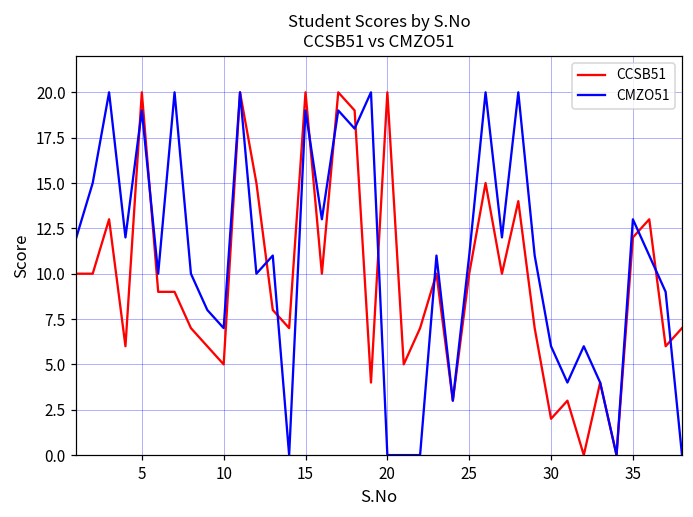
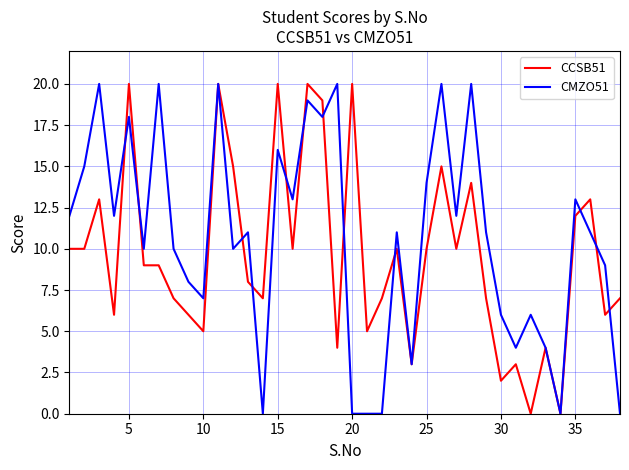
  {
    "CCSB51": {
      "5": 20,
      "10": 5,
      "15": 20,
      "20": 20,
      "25": 10,
      "30": 2,
      "35": 12
    },
    "CMZO51": {
-     "5": 19,
+     "5": 18,
      "10": 7,
-     "15": 19,
+     "15": 16,
      "20": 0,
-     "25": 11,
+     "25": 14,
      "30": 6,
      "35": 13
    }
  }
